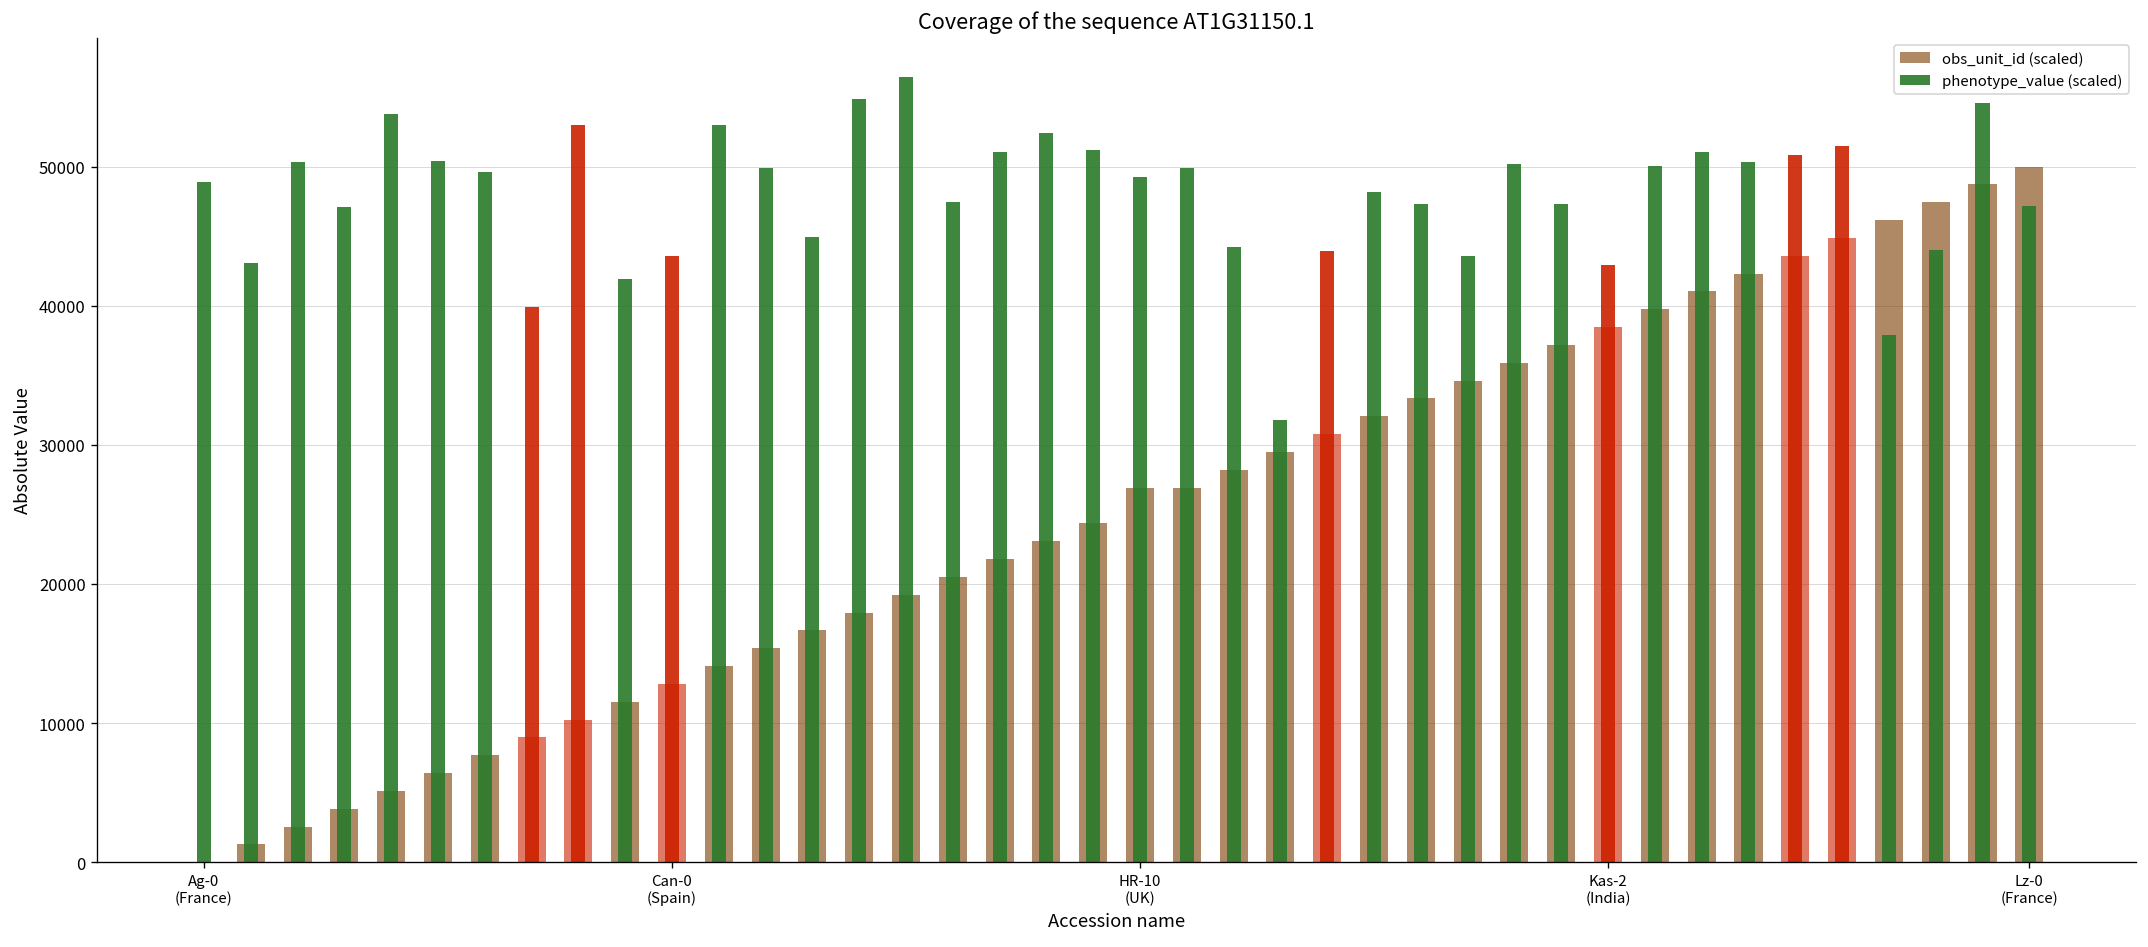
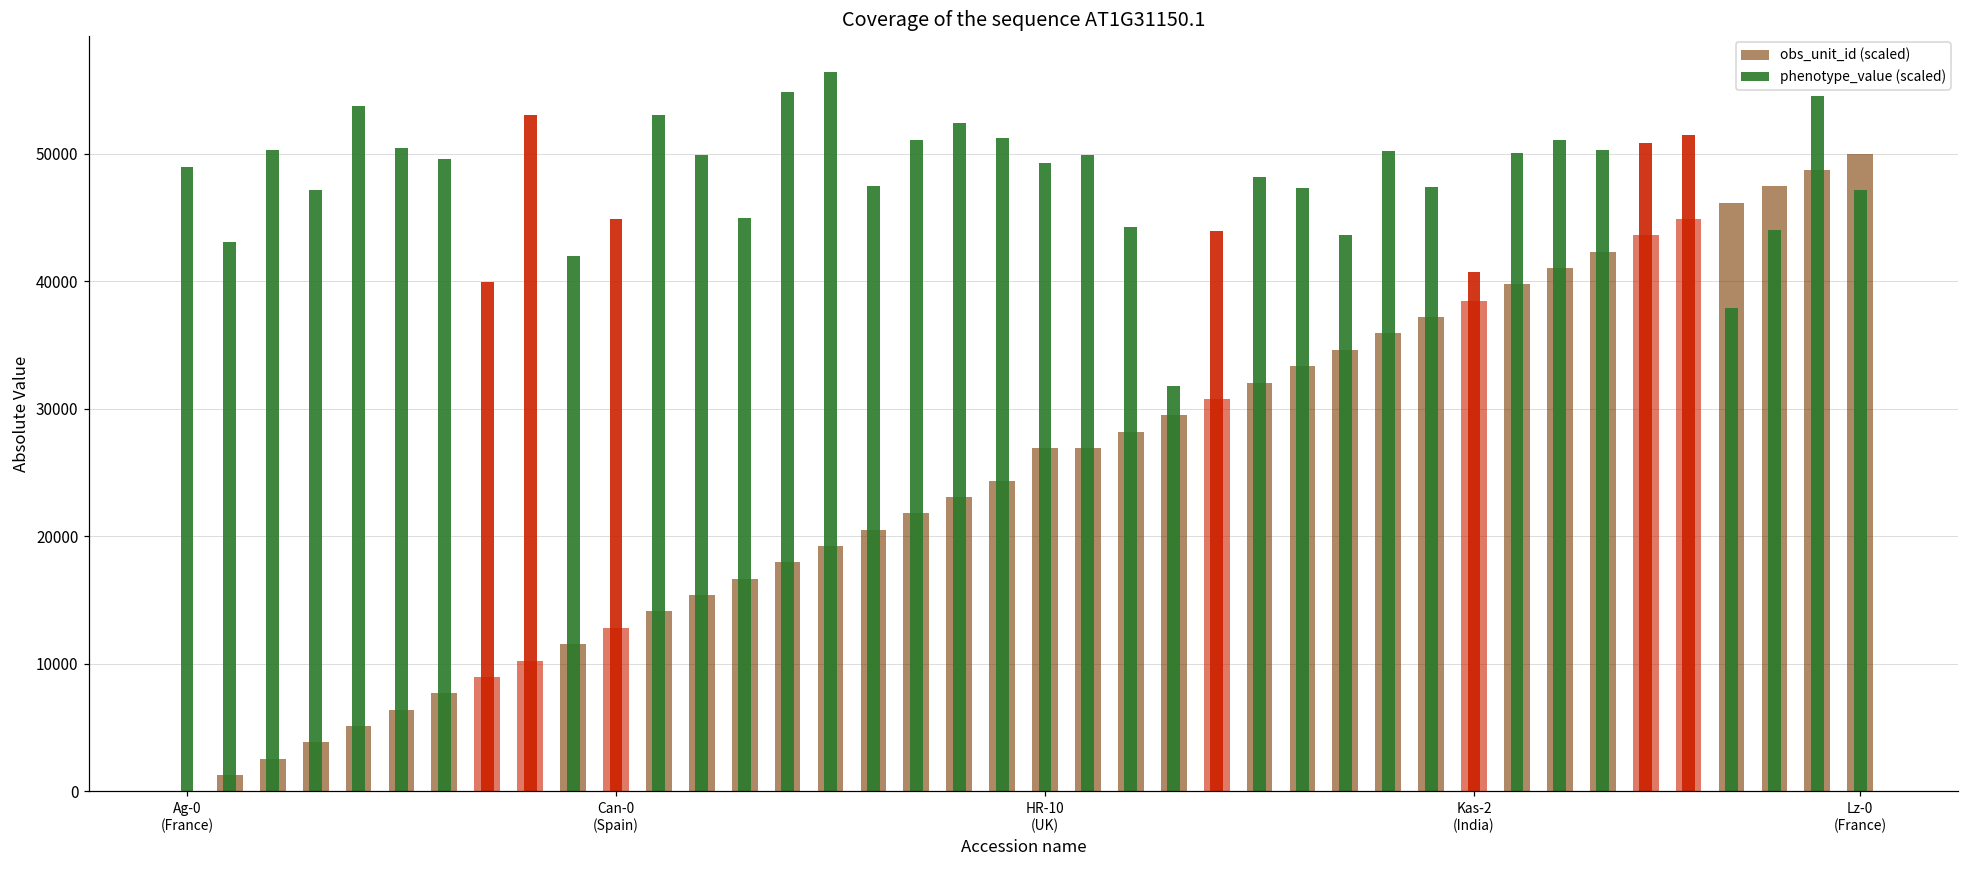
  {
    "obs_unit_id (scaled)": {
      "Ag-0 (France)": 0,
      "Lz-0 (France)": 50000
    },
    "phenotype_value (scaled)": {
      "Ag-0 (France)": 48900,
-     "Can-0 (Spain)": 43600,
+     "Can-0 (Spain)": 44800,
      "HR-10 (UK)": 49200,
-     "Kas-2 (India)": 43000
+     "Kas-2 (India)": 40700
    }
  }
